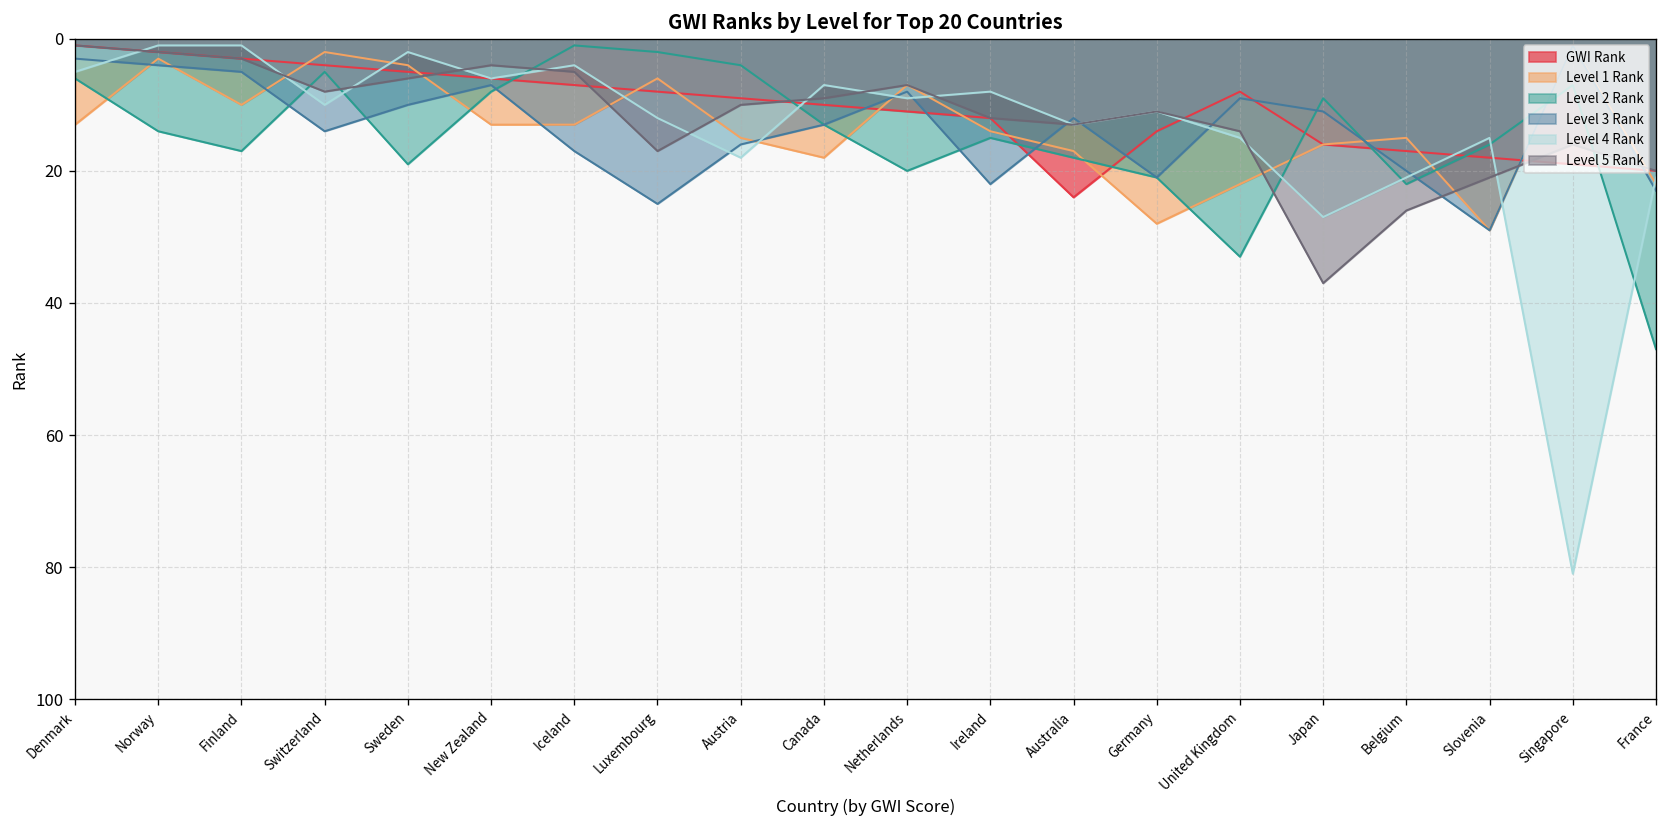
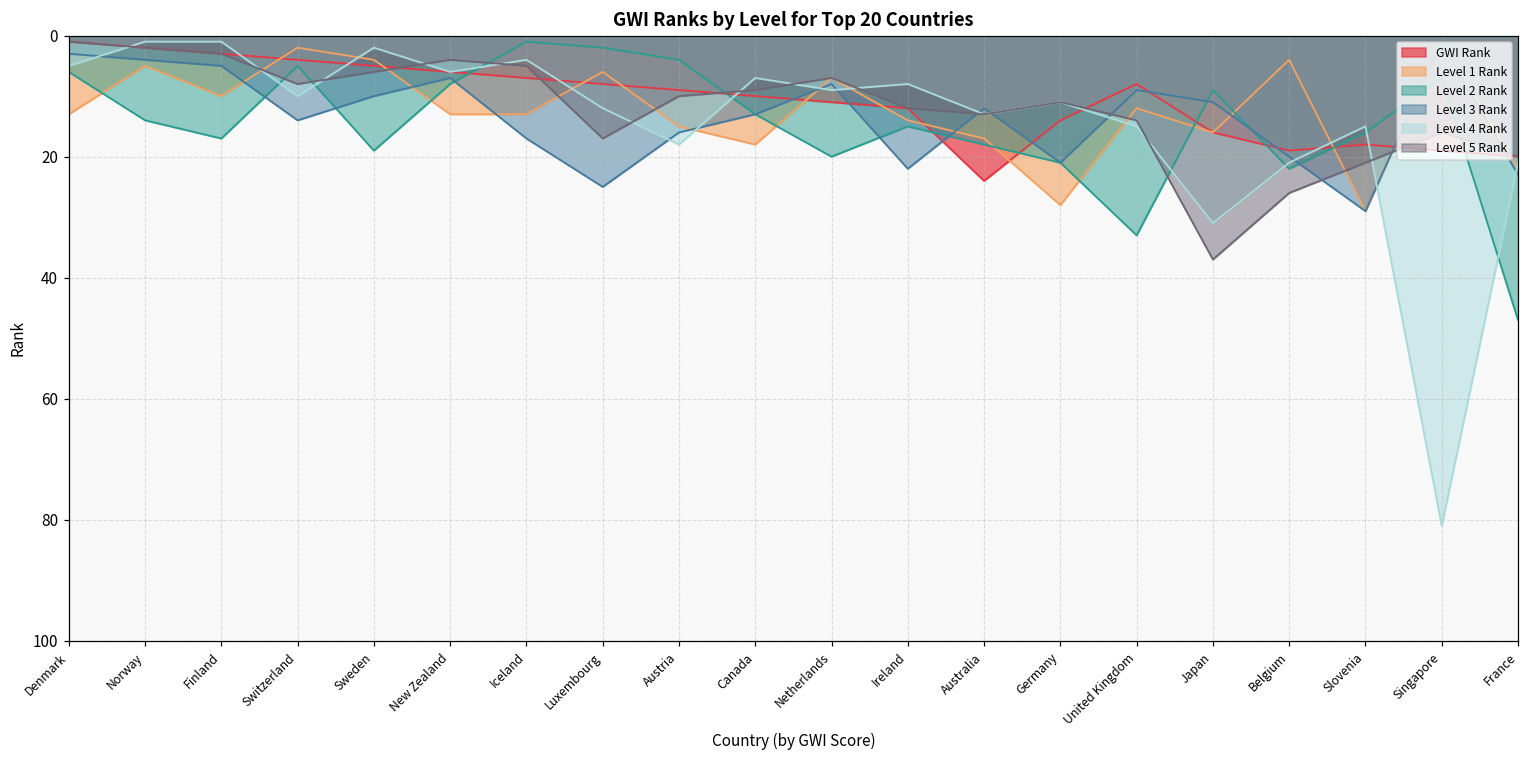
  {
    "GWI Rank": {
      "Switzerland": 4,
      "Sweden": 5,
      "Iceland": 7,
      "Luxembourg": 8,
      "Austria": 9,
      "Canada": 10,
      "Netherlands": 11,
      "Australia": 24,
      "Germany": 14,
      "United Kingdom": 8,
-     "Belgium": 17,
+     "Belgium": 19,
      "Slovenia": 18,
      "Singapore": 19
    },
    "Level 1 Rank": {
      "Denmark": 13,
-     "Norway": 3,
+     "Norway": 5,
      "Finland": 10,
      "Switzerland": 2,
      "Sweden": 4,
      "New Zealand": 13,
      "Iceland": 13,
      "Luxembourg": 6,
      "Austria": 15,
      "Canada": 18,
      "Ireland": 14,
      "Australia": 17,
      "Germany": 28,
-     "United Kingdom": 22,
-     "Belgium": 15,
+     "United Kingdom": 12,
+     "Belgium": 4,
      "France": 22
    },
    "Level 4 Rank": {
      "Denmark": 5,
      "Norway": 1,
      "Finland": 1,
      "Switzerland": 10,
      "Sweden": 2,
      "Iceland": 4,
      "Luxembourg": 12,
      "Austria": 18,
      "Canada": 7,
      "Netherlands": 9,
      "Ireland": 8,
      "United Kingdom": 15,
-     "Japan": 27,
+     "Japan": 31,
      "Belgium": 21,
      "Slovenia": 15,
      "Singapore": 81,
      "France": 21
    }
  }
